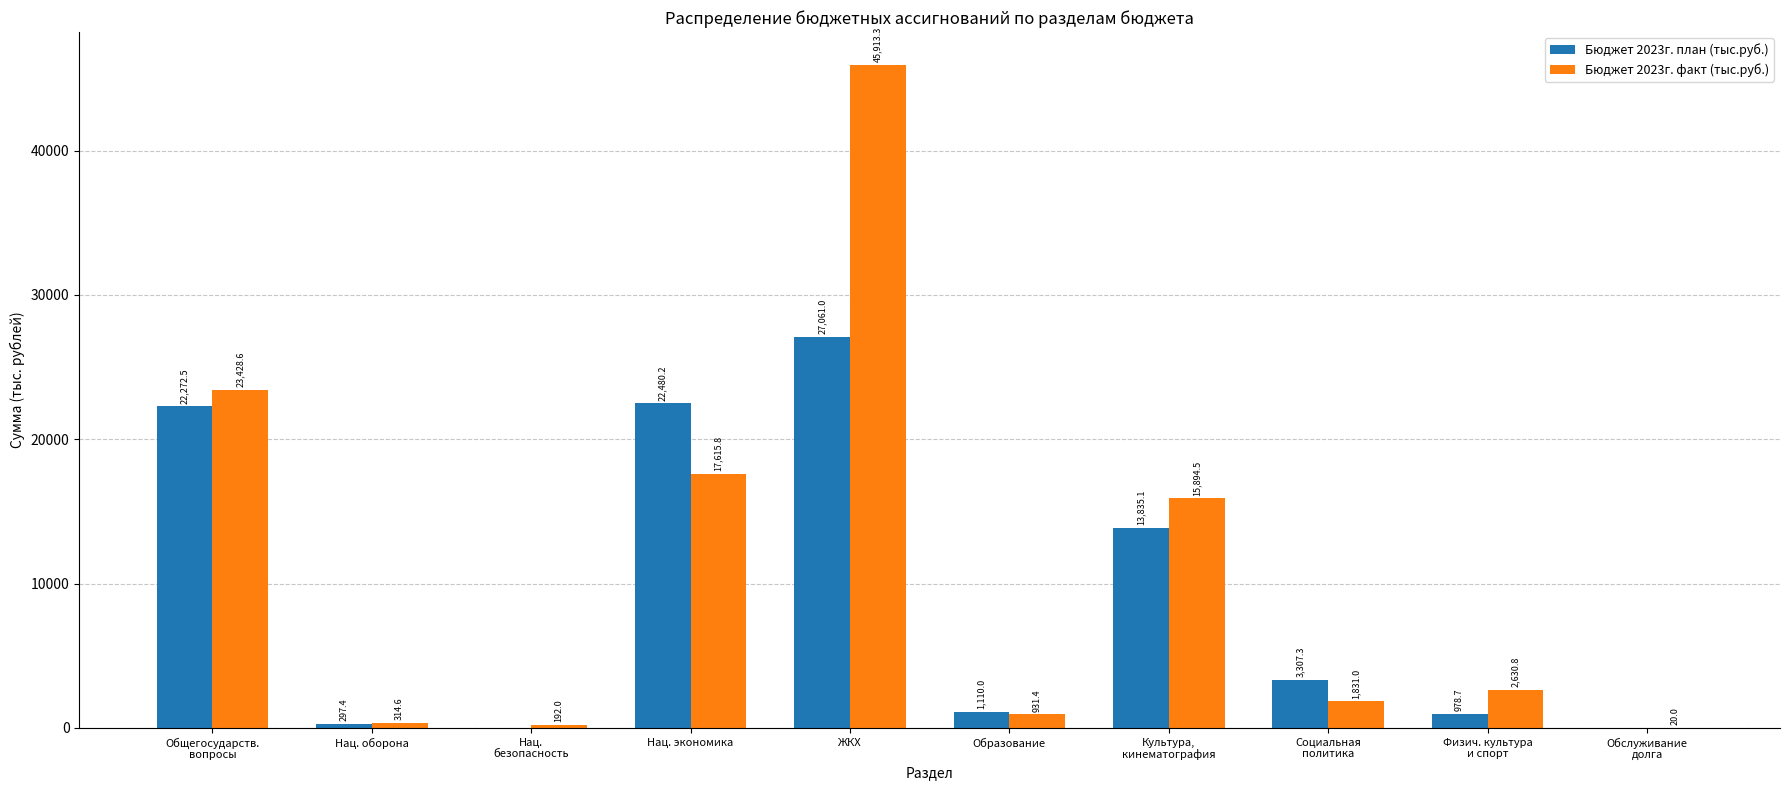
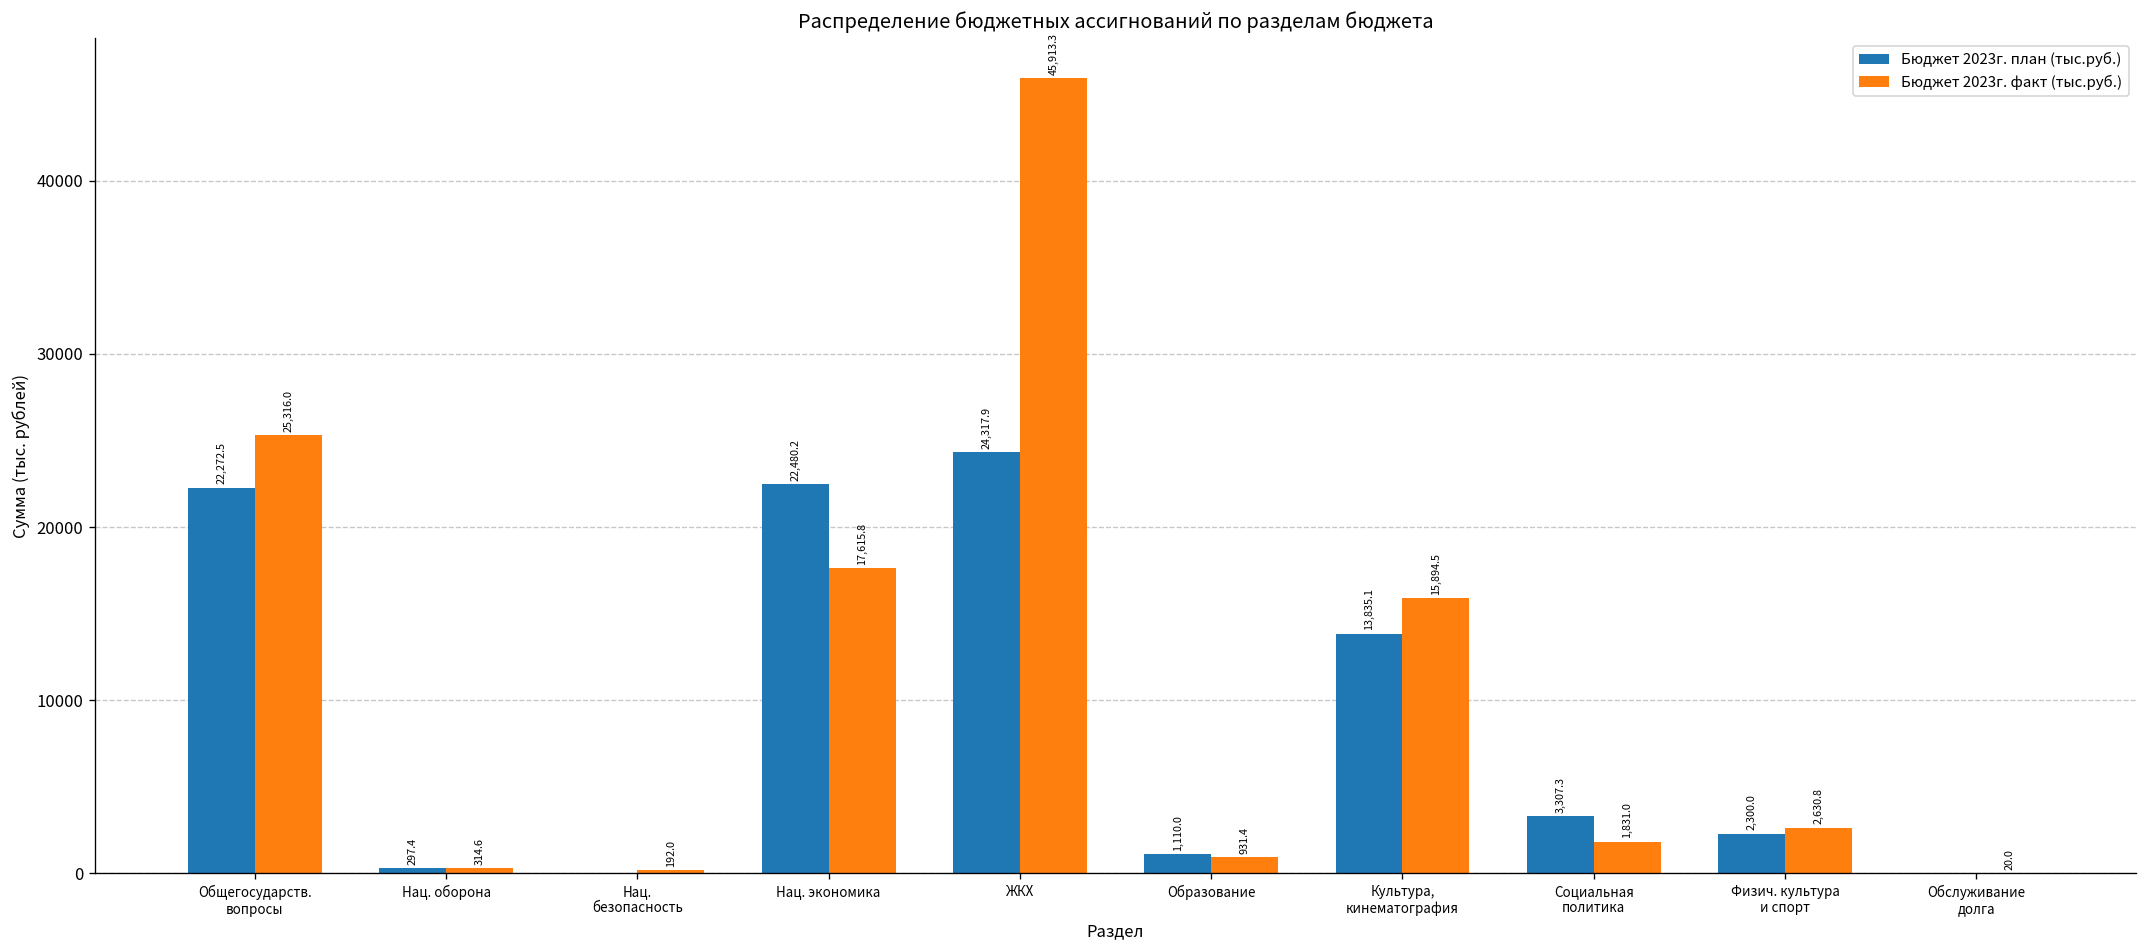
  {
    "Бюджет 2023г. план (тыс.руб.)": {
      "Общегосударств. вопросы": "22,272.5",
      "Нац. оборона": "297.4",
      "Нац. экономика": "22,480.2",
-     "ЖКХ": "27,061.0",
+     "ЖКХ": "24,317.9",
      "Образование": "1,110.0",
      "Культура, кинематография": "13,835.1",
      "Социальная политика": "3,307.3",
-     "Физич. культура и спорт": "978.7"
+     "Физич. культура и спорт": "2,300.0"
    },
    "Бюджет 2023г. факт (тыс.руб.)": {
-     "Общегосударств. вопросы": "23,428.6",
+     "Общегосударств. вопросы": "25,316.0",
      "Нац. оборона": "314.6",
      "Нац. безопасность": "192.0",
      "Нац. экономика": "17,615.8",
      "ЖКХ": "45,913.3",
      "Образование": "931.4",
      "Культура, кинематография": "15,894.5",
      "Социальная политика": "1,831.0",
      "Физич. культура и спорт": "2,630.8",
      "Обслуживание долга": "20.0"
    }
  }
